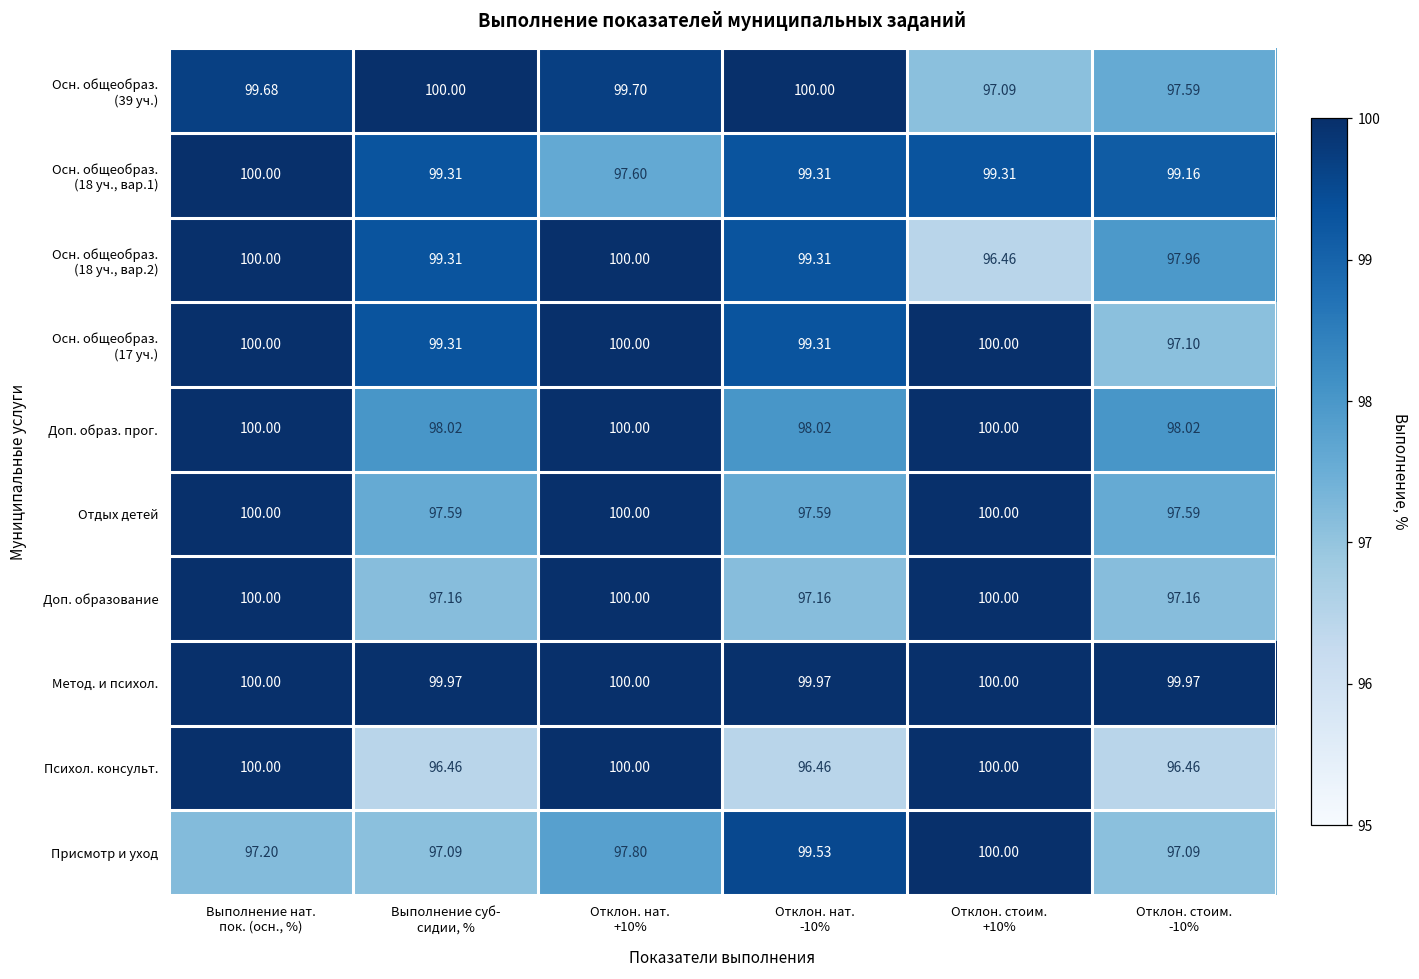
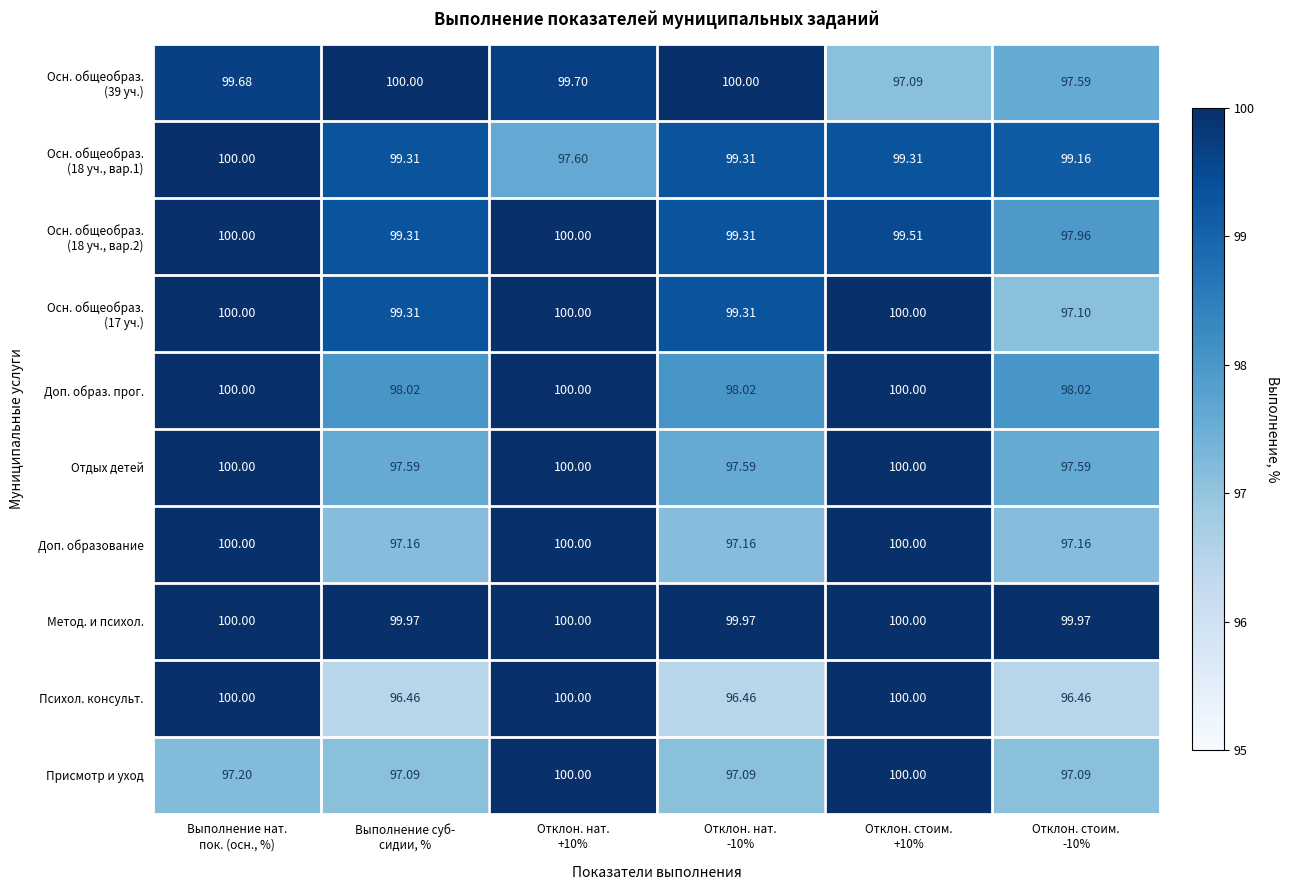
  {
    "Осн. общеобраз. (39 уч.)": {
      "Выполнение нат. пок. (осн., %)": 99.68,
      "Выполнение суб- сидии, %": 100.00,
      "Отклон. нат. +10%": 99.70,
      "Отклон. нат. -10%": 100.00,
      "Отклон. стоим. +10%": 97.09,
      "Отклон. стоим. -10%": 97.59
    },
    "Осн. общеобраз. (18 уч., вар.1)": {
      "Выполнение нат. пок. (осн., %)": 100.00,
      "Выполнение суб- сидии, %": 99.31,
      "Отклон. нат. +10%": 97.60,
      "Отклон. нат. -10%": 99.31,
      "Отклон. стоим. +10%": 99.31,
      "Отклон. стоим. -10%": 99.16
    },
    "Осн. общеобраз. (18 уч., вар.2)": {
      "Выполнение нат. пок. (осн., %)": 100.00,
      "Выполнение суб- сидии, %": 99.31,
      "Отклон. нат. +10%": 100.00,
      "Отклон. нат. -10%": 99.31,
-     "Отклон. стоим. +10%": 96.46,
+     "Отклон. стоим. +10%": 99.51,
      "Отклон. стоим. -10%": 97.96
    },
    "Осн. общеобраз. (17 уч.)": {
      "Выполнение нат. пок. (осн., %)": 100.00,
      "Выполнение суб- сидии, %": 99.31,
      "Отклон. нат. +10%": 100.00,
      "Отклон. нат. -10%": 99.31,
      "Отклон. стоим. +10%": 100.00,
      "Отклон. стоим. -10%": 97.10
    },
    "Доп. образ. прог.": {
      "Выполнение нат. пок. (осн., %)": 100.00,
      "Выполнение суб- сидии, %": 98.02,
      "Отклон. нат. +10%": 100.00,
      "Отклон. нат. -10%": 98.02,
      "Отклон. стоим. +10%": 100.00,
      "Отклон. стоим. -10%": 98.02
    },
    "Отдых детей": {
      "Выполнение нат. пок. (осн., %)": 100.00,
      "Выполнение суб- сидии, %": 97.59,
      "Отклон. нат. +10%": 100.00,
      "Отклон. нат. -10%": 97.59,
      "Отклон. стоим. +10%": 100.00,
      "Отклон. стоим. -10%": 97.59
    },
    "Доп. образование": {
      "Выполнение нат. пок. (осн., %)": 100.00,
      "Выполнение суб- сидии, %": 97.16,
      "Отклон. нат. +10%": 100.00,
      "Отклон. нат. -10%": 97.16,
      "Отклон. стоим. +10%": 100.00,
      "Отклон. стоим. -10%": 97.16
    },
    "Метод. и психол.": {
      "Выполнение нат. пок. (осн., %)": 100.00,
      "Выполнение суб- сидии, %": 99.97,
      "Отклон. нат. +10%": 100.00,
      "Отклон. нат. -10%": 99.97,
      "Отклон. стоим. +10%": 100.00,
      "Отклон. стоим. -10%": 99.97
    },
    "Психол. консульт.": {
      "Выполнение нат. пок. (осн., %)": 100.00,
      "Выполнение суб- сидии, %": 96.46,
      "Отклон. нат. +10%": 100.00,
      "Отклон. нат. -10%": 96.46,
      "Отклон. стоим. +10%": 100.00,
      "Отклон. стоим. -10%": 96.46
    },
    "Присмотр и уход": {
      "Выполнение нат. пок. (осн., %)": 97.20,
      "Выполнение суб- сидии, %": 97.09,
-     "Отклон. нат. +10%": 97.80,
-     "Отклон. нат. -10%": 99.53,
+     "Отклон. нат. +10%": 100.00,
+     "Отклон. нат. -10%": 97.09,
      "Отклон. стоим. +10%": 100.00,
      "Отклон. стоим. -10%": 97.09
    }
  }
